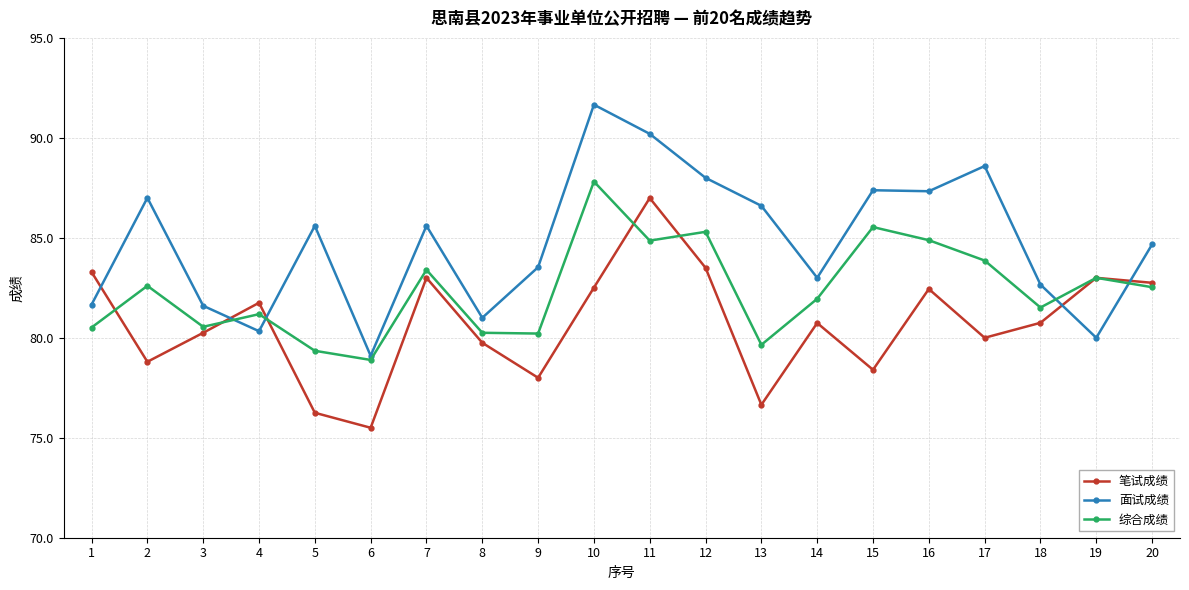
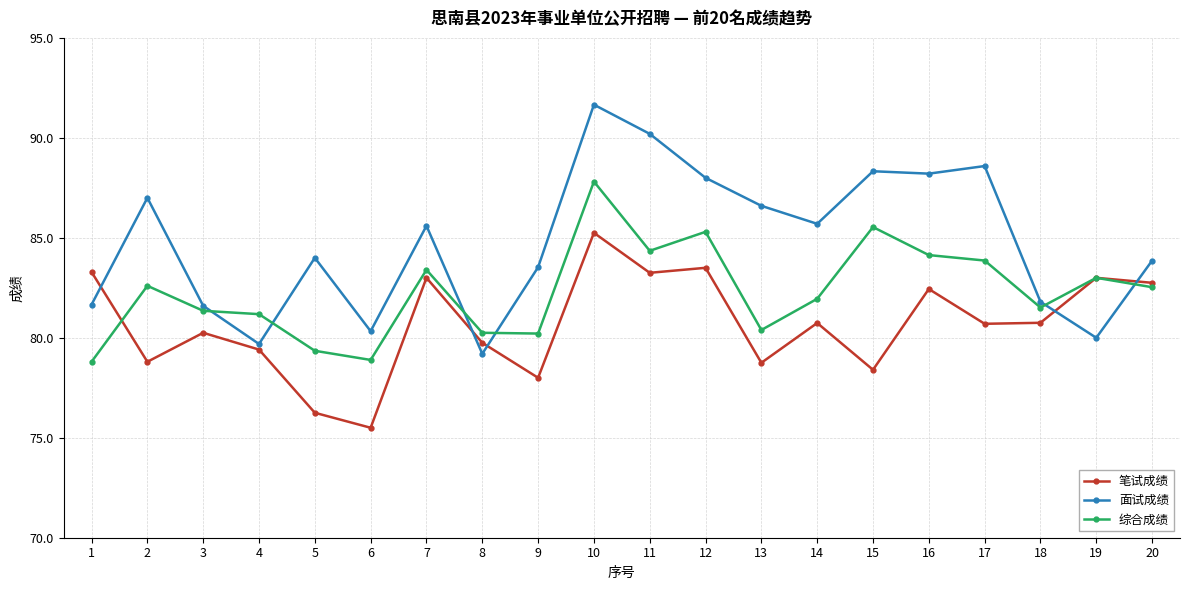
  {
    "笔试成绩": {
      "1": 83.3,
      "2": 78.8,
      "3": 80.3,
-     "4": 81.8,
+     "4": 79.4,
      "5": 76.3,
      "6": 75.5,
      "7": 83.0,
      "8": 79.8,
      "9": 78.0,
-     "10": 82.5,
-     "11": 87.0,
+     "10": 85.3,
+     "11": 83.3,
      "12": 83.5,
-     "13": 76.7,
+     "13": 78.8,
      "14": 80.7,
      "15": 78.4,
      "16": 82.4,
-     "17": 80.0,
+     "17": 80.7,
      "18": 80.8,
      "20": 82.8
    },
    "面试成绩": {
      "1": 81.7,
      "2": 87.0,
      "3": 81.6,
-     "4": 80.3,
-     "5": 85.6,
-     "6": 79.1,
+     "4": 79.7,
+     "5": 84.0,
+     "6": 80.3,
      "7": 85.6,
-     "8": 81.0,
+     "8": 79.2,
      "9": 83.5,
      "10": 91.7,
      "11": 90.2,
      "12": 88.0,
      "13": 86.6,
-     "14": 83.0,
-     "15": 87.4,
-     "16": 87.3,
+     "14": 85.7,
+     "15": 88.3,
+     "16": 88.2,
      "17": 88.6,
-     "18": 82.7,
+     "18": 81.8,
      "19": 80.0,
-     "20": 84.7
+     "20": 83.9
    },
    "综合成绩": {
-     "1": 80.5,
+     "1": 78.8,
      "2": 82.6,
-     "3": 80.6,
+     "3": 81.4,
      "4": 81.2,
      "5": 79.4,
      "6": 78.9,
      "7": 83.4,
      "8": 80.3,
      "9": 80.2,
      "10": 87.8,
-     "11": 84.9,
+     "11": 84.4,
      "12": 85.3,
-     "13": 79.7,
+     "13": 80.4,
      "14": 82.0,
      "15": 85.5,
-     "16": 84.9,
+     "16": 84.1,
      "17": 83.9,
      "18": 81.5,
      "20": 82.5
    }
  }
